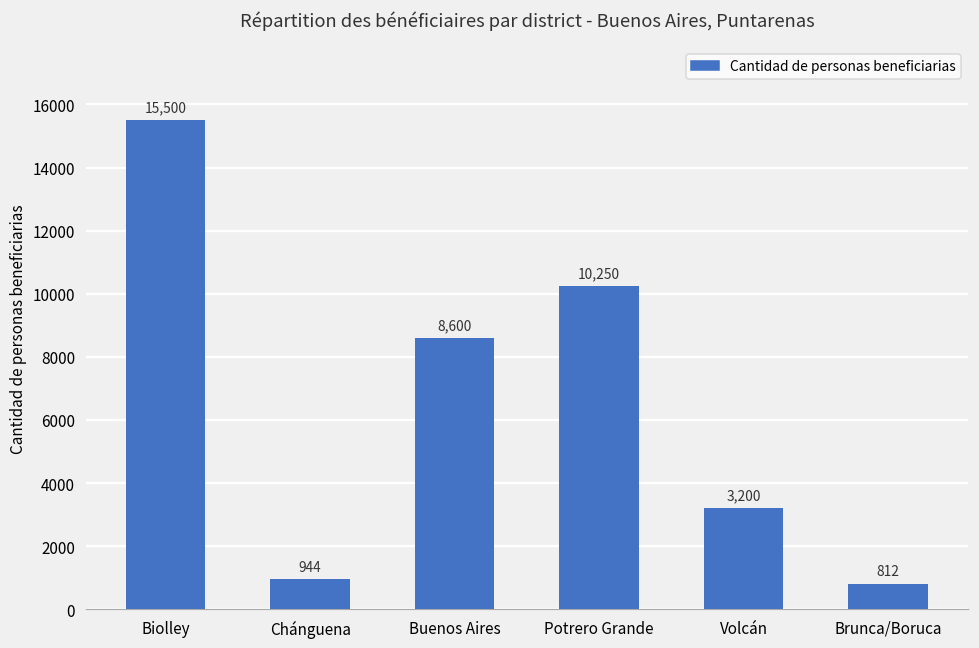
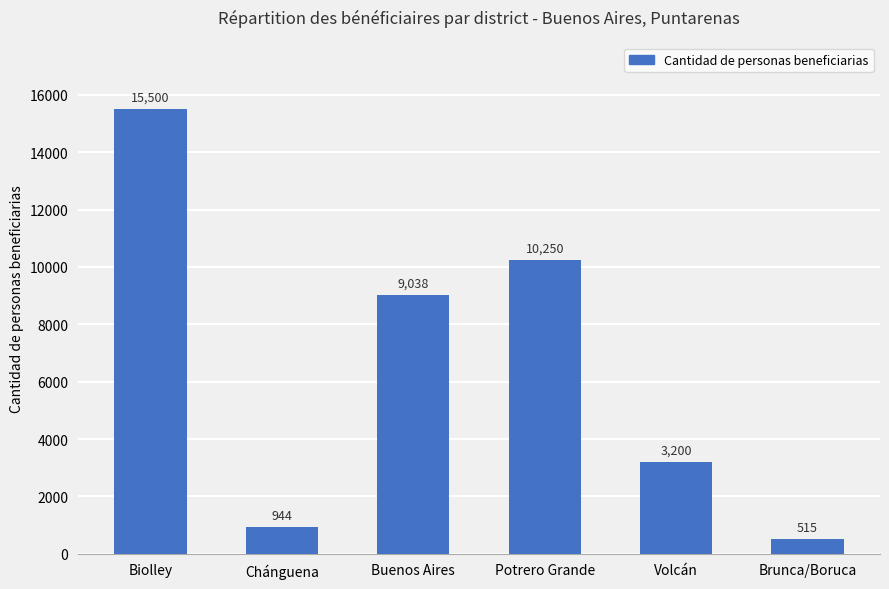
  {
    "Biolley": "15,500",
    "Chánguena": "944",
-   "Buenos Aires": "8,600",
+   "Buenos Aires": "9,038",
    "Potrero Grande": "10,250",
    "Volcán": "3,200",
-   "Brunca/Boruca": "812"
+   "Brunca/Boruca": "515"
  }
